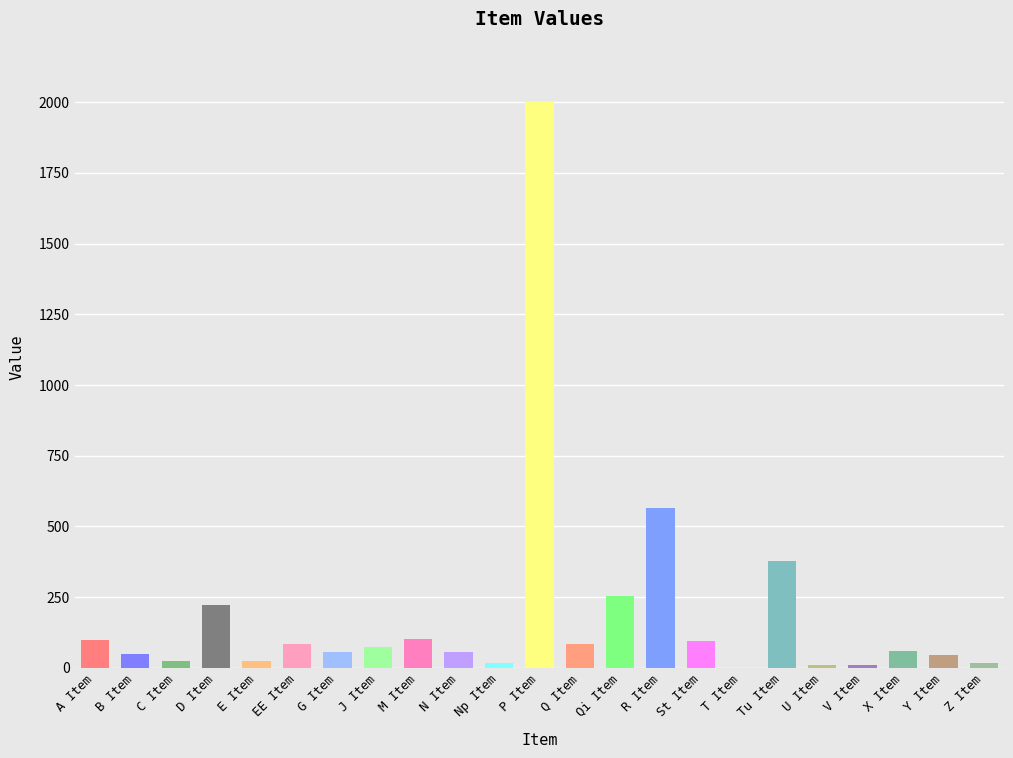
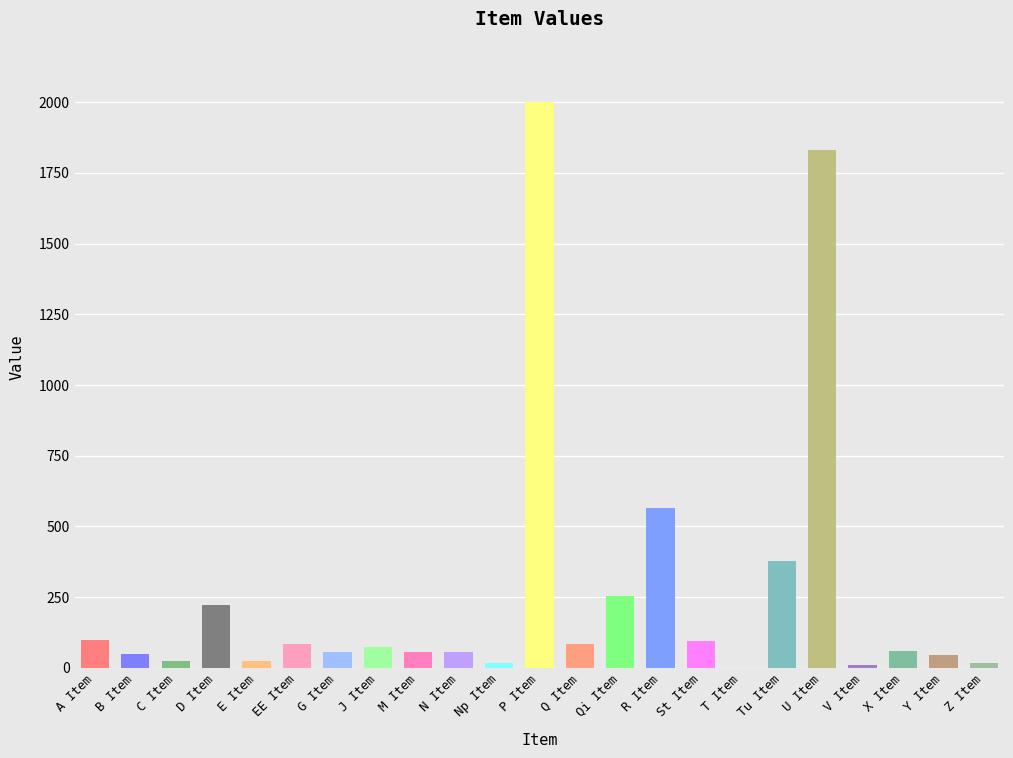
  {
    "A Item": 100,
    "B Item": 50,
    "C Item": 30,
    "D Item": 220,
    "E Item": 30,
    "EE Item": 90,
    "G Item": 60,
    "J Item": 80,
-   "M Item": 100,
+   "M Item": 60,
    "N Item": 60,
    "Np Item": 20,
    "P Item": 2000,
    "Q Item": 80,
    "Qi Item": 260,
    "R Item": 570,
    "St Item": 100,
    "Tu Item": 380,
-   "U Item": 10,
+   "U Item": 1830,
    "V Item": 10,
    "X Item": 60,
    "Y Item": 50,
    "Z Item": 20
  }
